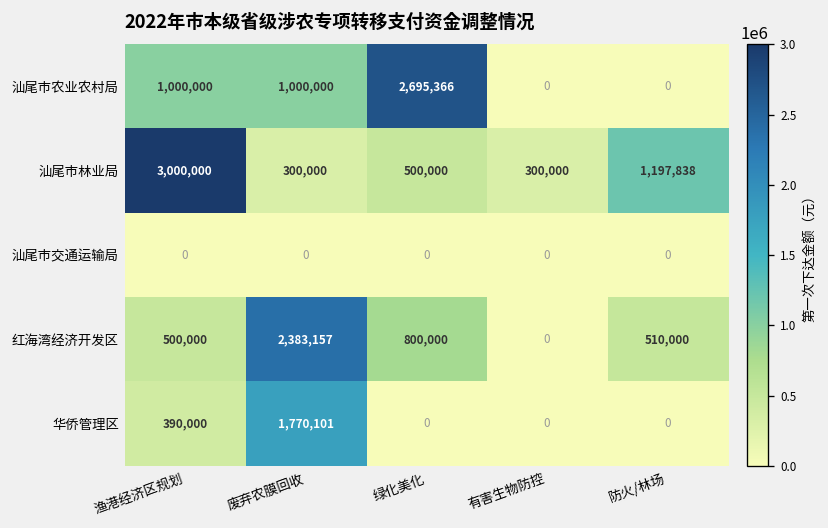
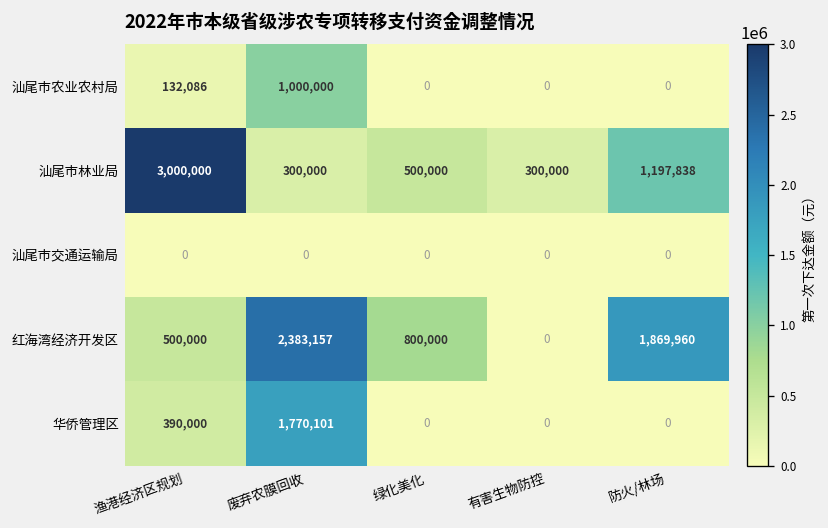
  {
    "汕尾市农业农村局": {
-     "渔港经济区规划": "1,000,000",
+     "渔港经济区规划": "132,086",
      "废弃农膜回收": "1,000,000",
-     "绿化美化": "2,695,366",
+     "绿化美化": "0",
      "有害生物防控": "0",
      "防火/林场": "0"
    },
    "汕尾市林业局": {
      "渔港经济区规划": "3,000,000",
      "废弃农膜回收": "300,000",
      "绿化美化": "500,000",
      "有害生物防控": "300,000",
      "防火/林场": "1,197,838"
    },
    "汕尾市交通运输局": {
      "渔港经济区规划": "0",
      "废弃农膜回收": "0",
      "绿化美化": "0",
      "有害生物防控": "0",
      "防火/林场": "0"
    },
    "红海湾经济开发区": {
      "渔港经济区规划": "500,000",
      "废弃农膜回收": "2,383,157",
      "绿化美化": "800,000",
      "有害生物防控": "0",
-     "防火/林场": "510,000"
+     "防火/林场": "1,869,960"
    },
    "华侨管理区": {
      "渔港经济区规划": "390,000",
      "废弃农膜回收": "1,770,101",
      "绿化美化": "0",
      "有害生物防控": "0",
      "防火/林场": "0"
    }
  }
